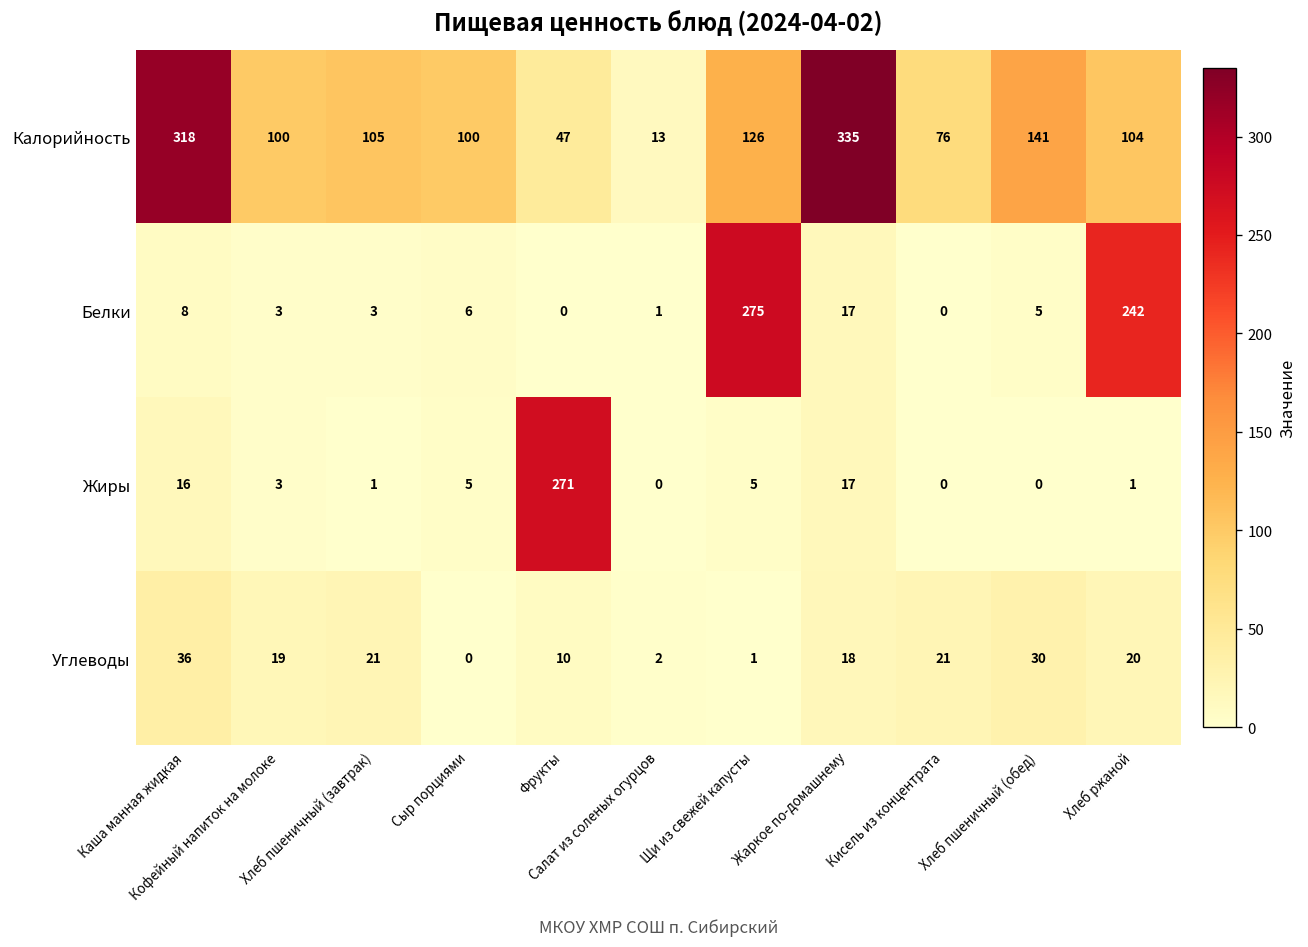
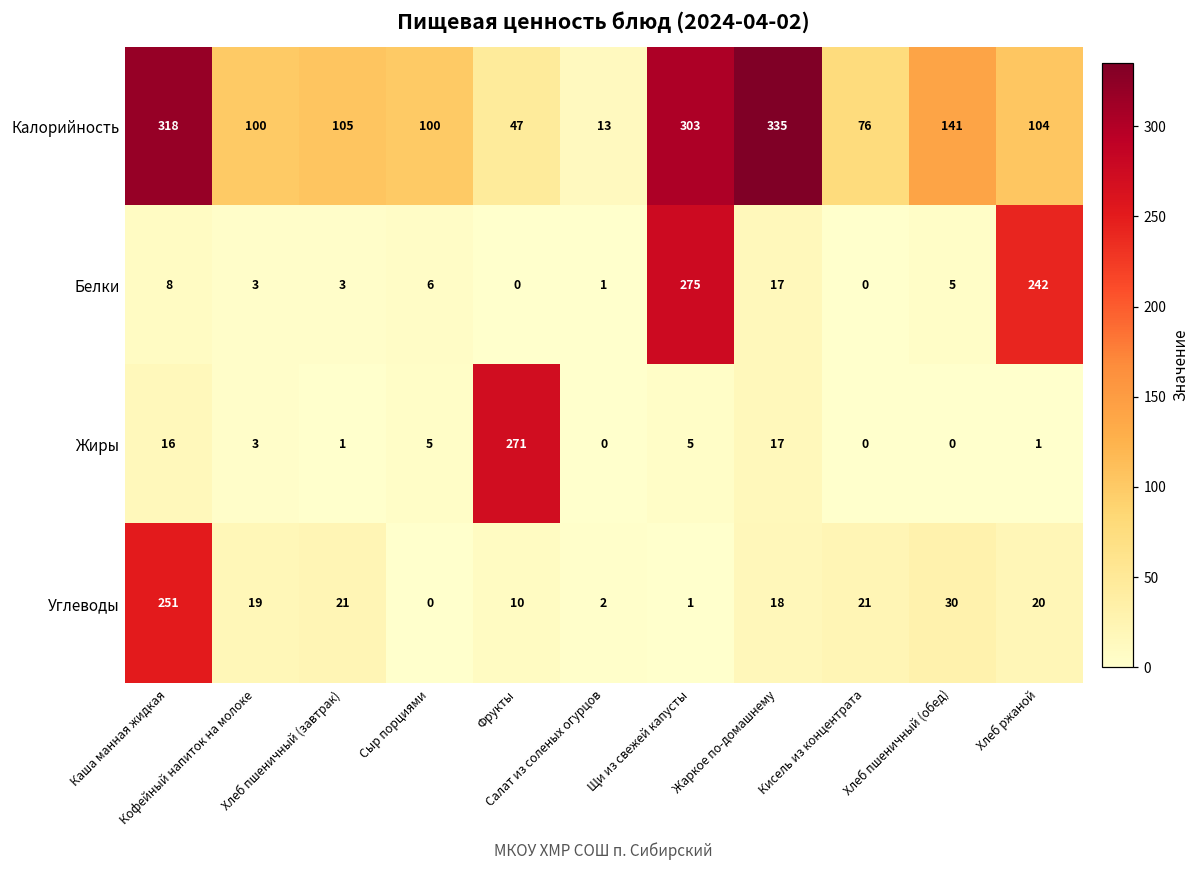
  {
    "Калорийность": {
      "Каша манная жидкая": 318,
      "Кофейный напиток на молоке": 100,
      "Хлеб пшеничный (завтрак)": 105,
      "Сыр порциями": 100,
      "Фрукты": 47,
      "Салат из соленых огурцов": 13,
-     "Щи из свежей капусты": 126,
+     "Щи из свежей капусты": 303,
      "Жаркое по-домашнему": 335,
      "Кисель из концентрата": 76,
      "Хлеб пшеничный (обед)": 141,
      "Хлеб ржаной": 104
    },
    "Белки": {
      "Каша манная жидкая": 8,
      "Кофейный напиток на молоке": 3,
      "Хлеб пшеничный (завтрак)": 3,
      "Сыр порциями": 6,
      "Фрукты": 0,
      "Салат из соленых огурцов": 1,
      "Щи из свежей капусты": 275,
      "Жаркое по-домашнему": 17,
      "Кисель из концентрата": 0,
      "Хлеб пшеничный (обед)": 5,
      "Хлеб ржаной": 242
    },
    "Жиры": {
      "Каша манная жидкая": 16,
      "Кофейный напиток на молоке": 3,
      "Хлеб пшеничный (завтрак)": 1,
      "Сыр порциями": 5,
      "Фрукты": 271,
      "Салат из соленых огурцов": 0,
      "Щи из свежей капусты": 5,
      "Жаркое по-домашнему": 17,
      "Кисель из концентрата": 0,
      "Хлеб пшеничный (обед)": 0,
      "Хлеб ржаной": 1
    },
    "Углеводы": {
-     "Каша манная жидкая": 36,
+     "Каша манная жидкая": 251,
      "Кофейный напиток на молоке": 19,
      "Хлеб пшеничный (завтрак)": 21,
      "Сыр порциями": 0,
      "Фрукты": 10,
      "Салат из соленых огурцов": 2,
      "Щи из свежей капусты": 1,
      "Жаркое по-домашнему": 18,
      "Кисель из концентрата": 21,
      "Хлеб пшеничный (обед)": 30,
      "Хлеб ржаной": 20
    }
  }
